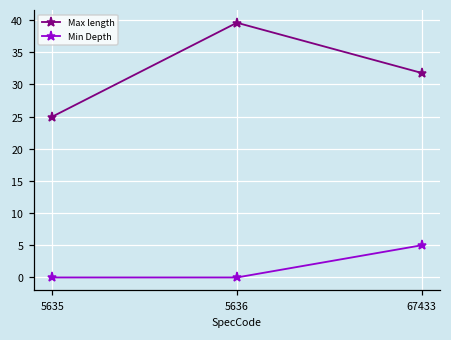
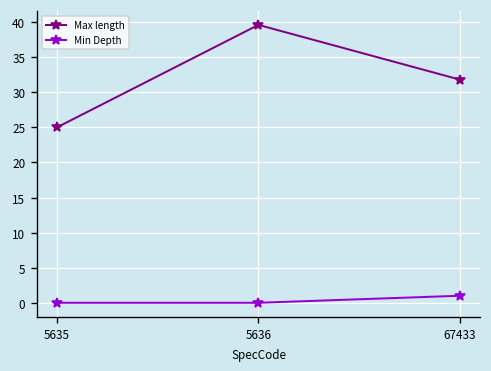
  {
    "Max length": {
      "5635": 25,
      "5636": 40,
      "67433": 32
    },
    "Min Depth": {
      "5635": 0,
      "5636": 0,
-     "67433": 5
+     "67433": 1
    }
  }
